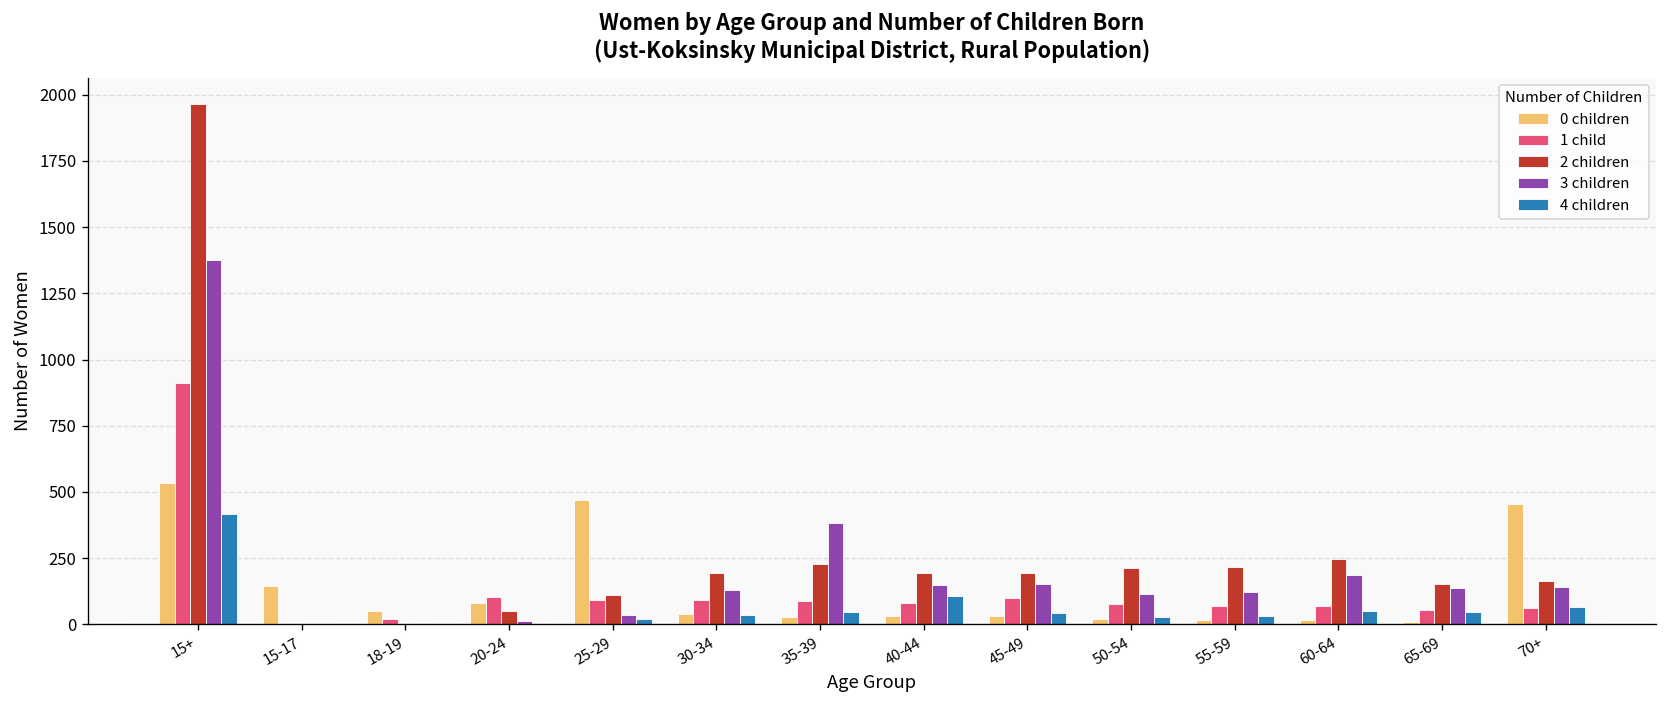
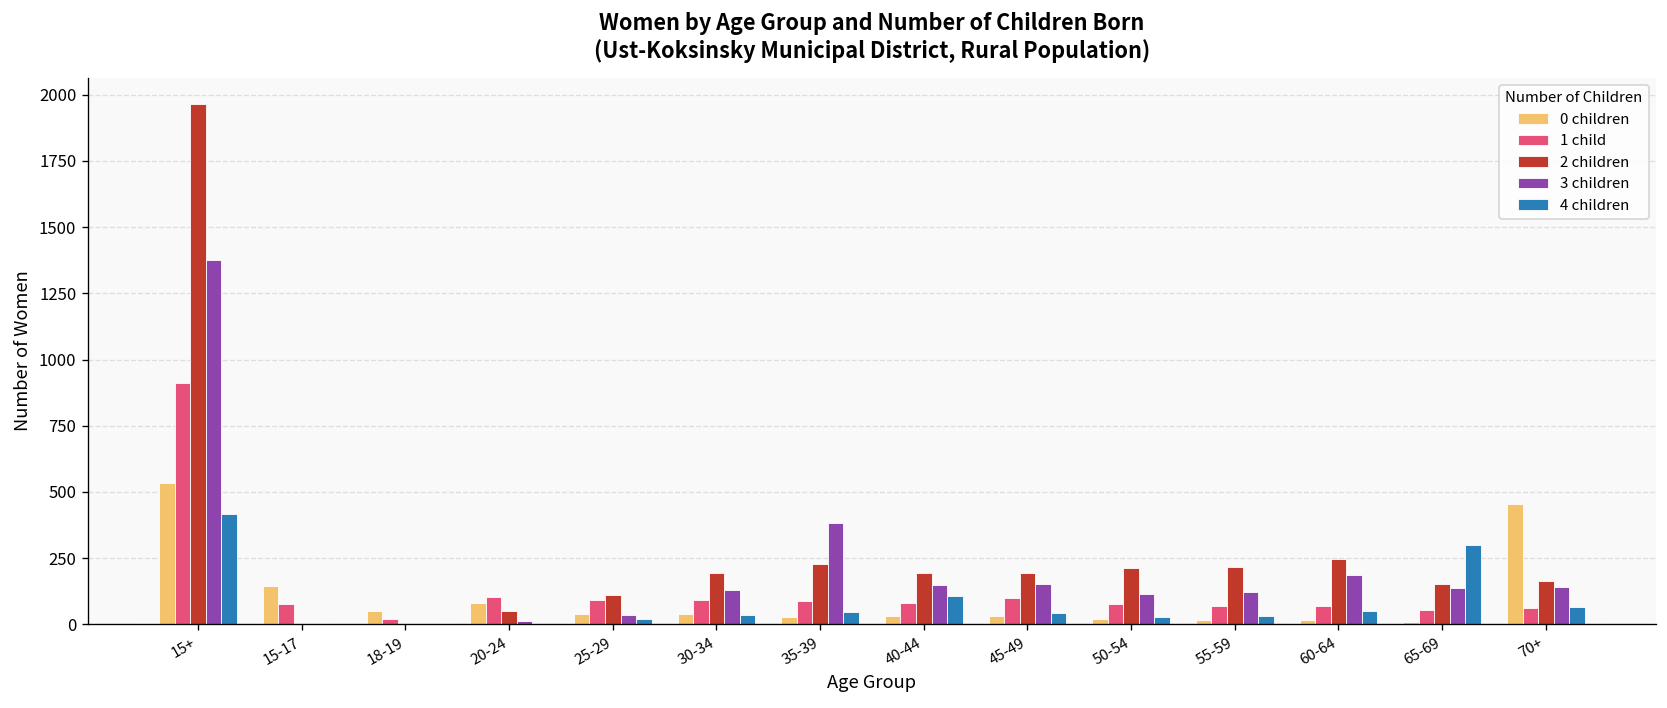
  {
    "0 children": {
      "15+": 540,
      "15-17": 150,
      "18-19": 50,
      "20-24": 80,
-     "25-29": 470,
+     "25-29": 40,
      "30-34": 40,
      "35-39": 30,
      "40-44": 30,
      "45-49": 30,
      "50-54": 20,
      "55-59": 20,
      "60-64": 20,
      "70+": 460
    },
    "1 child": {
      "15+": 910,
-     "15-17": 10,
+     "15-17": 80,
      "18-19": 20,
      "20-24": 100,
      "25-29": 90,
      "30-34": 90,
      "35-39": 90,
      "40-44": 80,
      "45-49": 100,
      "50-54": 80,
      "55-59": 70,
      "60-64": 70,
      "65-69": 50,
      "70+": 60
    },
    "2 children": {
      "15+": 1970,
      "15-17": 0,
      "20-24": 50,
      "25-29": 110,
      "30-34": 200,
      "35-39": 230,
      "40-44": 190,
      "45-49": 200,
      "50-54": 210,
      "55-59": 220,
      "60-64": 250,
      "65-69": 150,
      "70+": 160
    },
    "3 children": {
      "15+": 1380,
      "15-17": 0,
      "18-19": 0,
      "20-24": 10,
      "25-29": 40,
      "30-34": 130,
      "35-39": 380,
      "40-44": 150,
      "45-49": 150,
      "50-54": 120,
      "55-59": 120,
      "60-64": 190,
      "65-69": 140,
      "70+": 140
    },
    "4 children": {
      "15+": 420,
      "15-17": 0,
      "18-19": 0,
      "25-29": 20,
      "30-34": 40,
      "35-39": 50,
      "40-44": 110,
      "45-49": 40,
      "50-54": 30,
      "55-59": 30,
      "60-64": 50,
-     "65-69": 50,
+     "65-69": 300,
      "70+": 70
    }
  }
